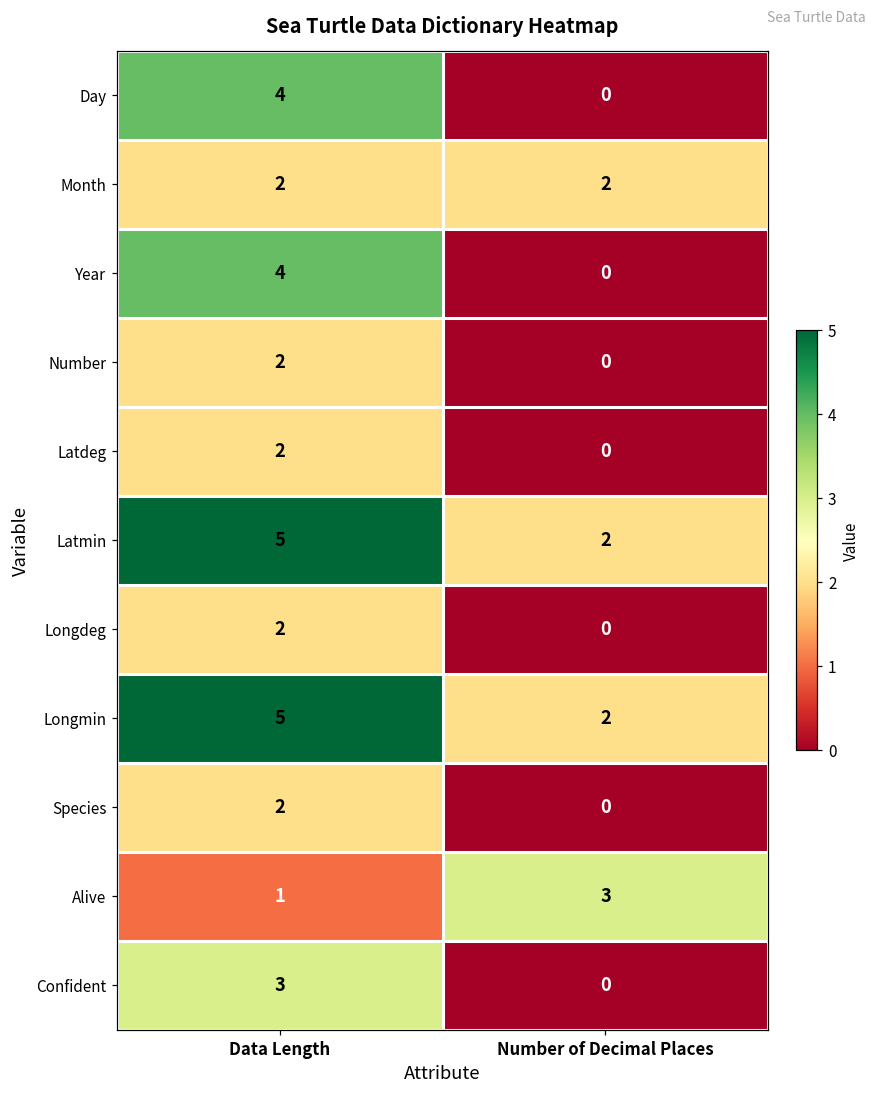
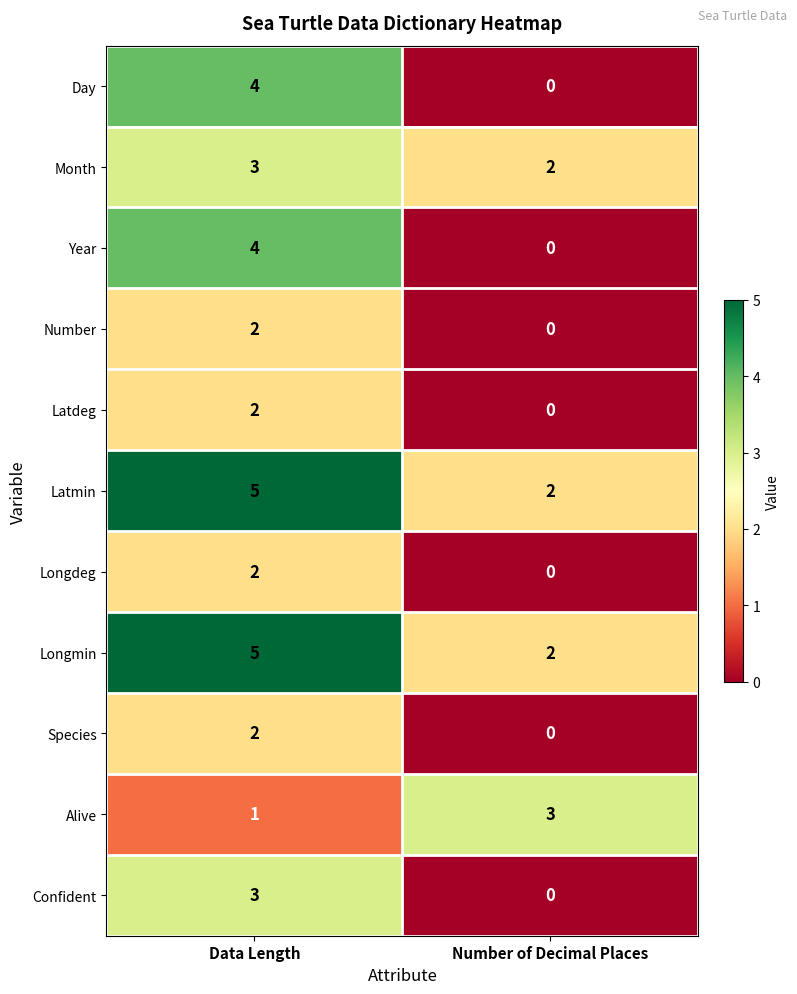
  {
    "Day": {
      "Data Length": 4,
      "Number of Decimal Places": 0
    },
    "Month": {
-     "Data Length": 2,
+     "Data Length": 3,
      "Number of Decimal Places": 2
    },
    "Year": {
      "Data Length": 4,
      "Number of Decimal Places": 0
    },
    "Number": {
      "Data Length": 2,
      "Number of Decimal Places": 0
    },
    "Latdeg": {
      "Data Length": 2,
      "Number of Decimal Places": 0
    },
    "Latmin": {
      "Data Length": 5,
      "Number of Decimal Places": 2
    },
    "Longdeg": {
      "Data Length": 2,
      "Number of Decimal Places": 0
    },
    "Longmin": {
      "Data Length": 5,
      "Number of Decimal Places": 2
    },
    "Species": {
      "Data Length": 2,
      "Number of Decimal Places": 0
    },
    "Alive": {
      "Data Length": 1,
      "Number of Decimal Places": 3
    },
    "Confident": {
      "Data Length": 3,
      "Number of Decimal Places": 0
    }
  }
